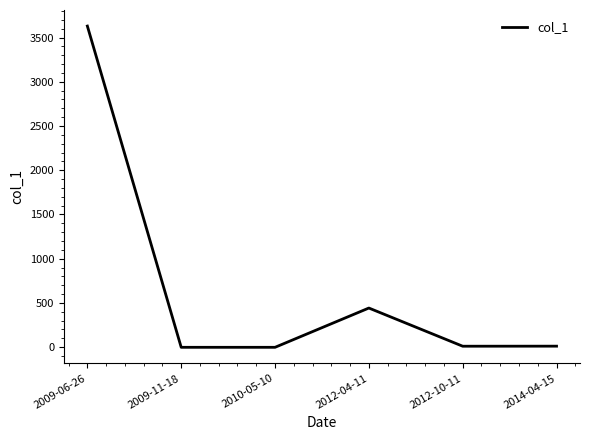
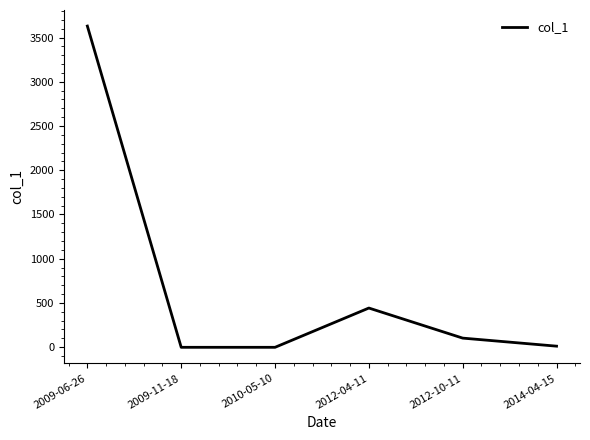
  {
    "2009-06-26": 3600,
    "2009-11-18": 0,
    "2010-05-10": 0,
    "2012-04-11": 400,
-   "2012-10-11": 0,
+   "2012-10-11": 100,
    "2014-04-15": 0
  }
